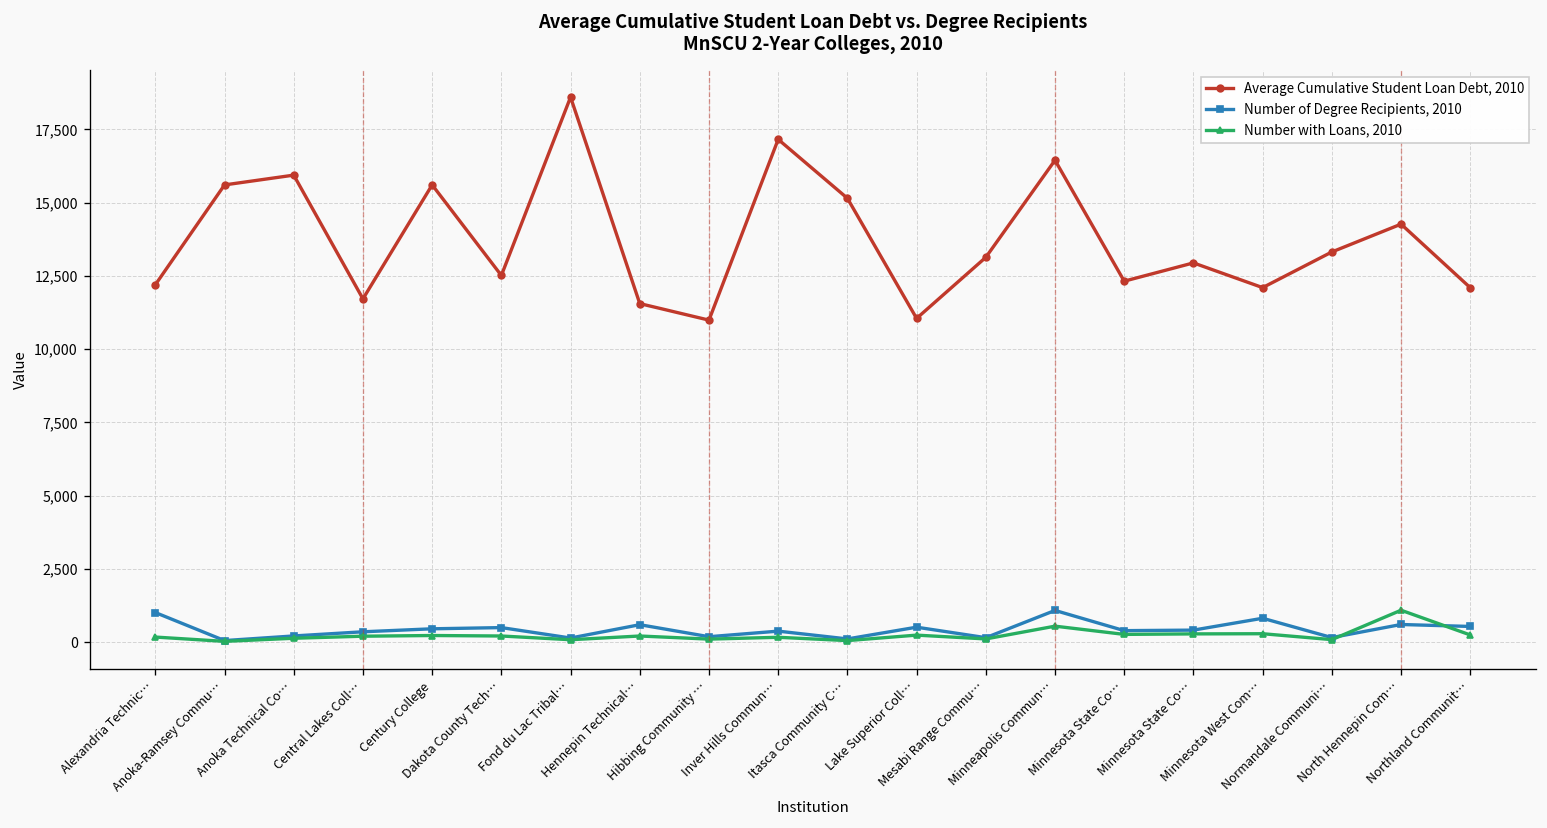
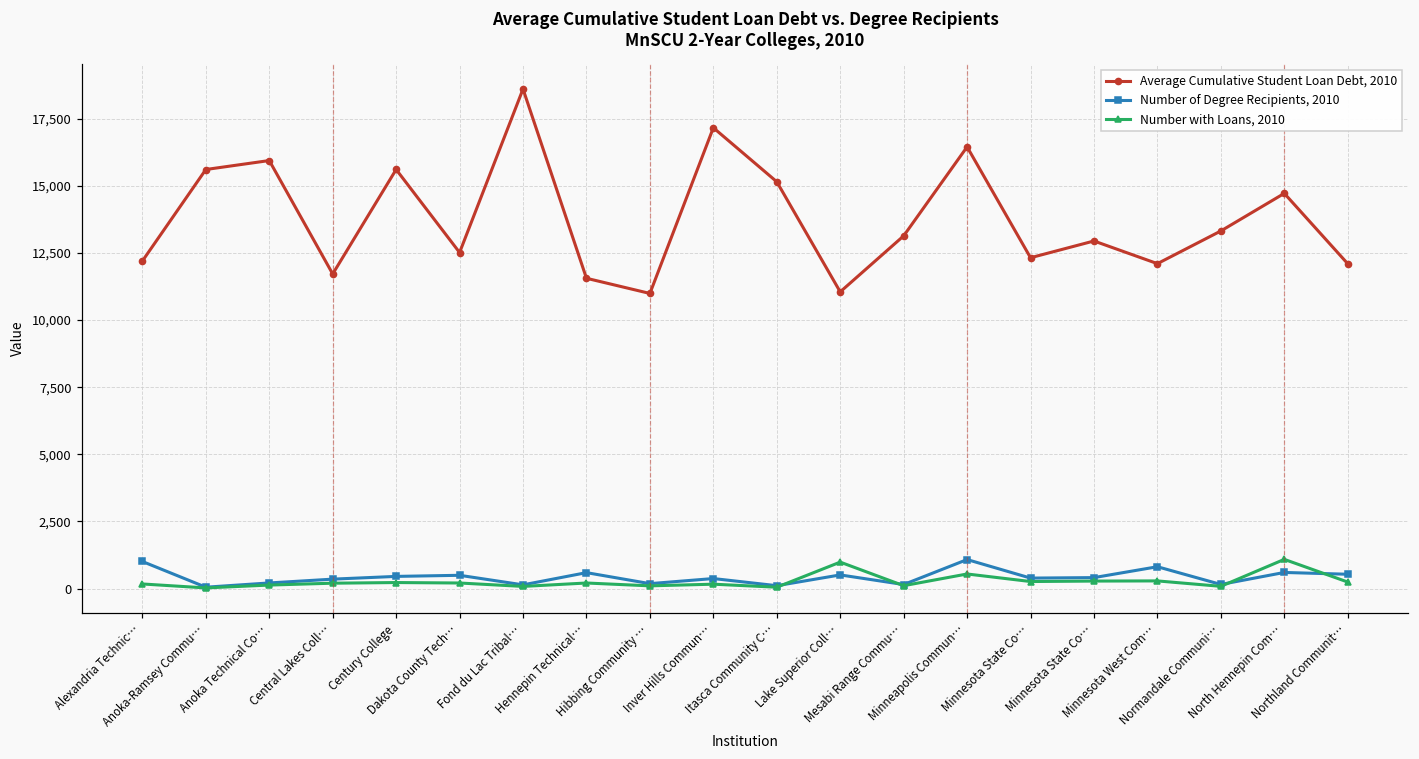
  {
    "Average Cumulative Student Loan Debt, 2010": {
      "Alexandria Technic…": "12,200",
      "Anoka-Ramsey Commu…": "15,600",
      "Anoka Technical Co…": "15,900",
      "Central Lakes Coll…": "11,700",
      "Century College": "15,600",
      "Dakota County Tech…": "12,500",
      "Fond du Lac Tribal…": "18,600",
      "Hennepin Technical…": "11,600",
      "Hibbing Community …": "11,000",
      "Inver Hills Commun…": "17,200",
      "Itasca Community C…": "15,200",
      "Lake Superior Coll…": "11,000",
      "Mesabi Range Commu…": "13,100",
      "Minneapolis Commun…": "16,400",
      "Minnesota West Com…": "12,100",
      "Normandale Communi…": "13,300",
-     "North Hennepin Com…": "14,300",
+     "North Hennepin Com…": "14,700",
      "Northland Communit…": "12,100"
    },
    "Number of Degree Recipients, 2010": {
      "Alexandria Technic…": "1,000",
      "Central Lakes Coll…": "400",
      "Century College": "500",
      "Dakota County Tech…": "500",
      "Hennepin Technical…": "600",
      "Inver Hills Commun…": "400",
      "Lake Superior Coll…": "500",
      "Minneapolis Commun…": "1,100",
      "Minnesota West Com…": "800",
      "North Hennepin Com…": "600",
      "Northland Communit…": "500"
    },
    "Number with Loans, 2010": {
      "Alexandria Technic…": "200",
      "Central Lakes Coll…": "200",
      "Century College": "200",
      "Dakota County Tech…": "200",
      "Hennepin Technical…": "200",
      "Inver Hills Commun…": "200",
-     "Lake Superior Coll…": "200",
+     "Lake Superior Coll…": "1,000",
      "Minneapolis Commun…": "500",
      "Minnesota West Com…": "300",
      "North Hennepin Com…": "1,100",
      "Northland Communit…": "200"
    }
  }
